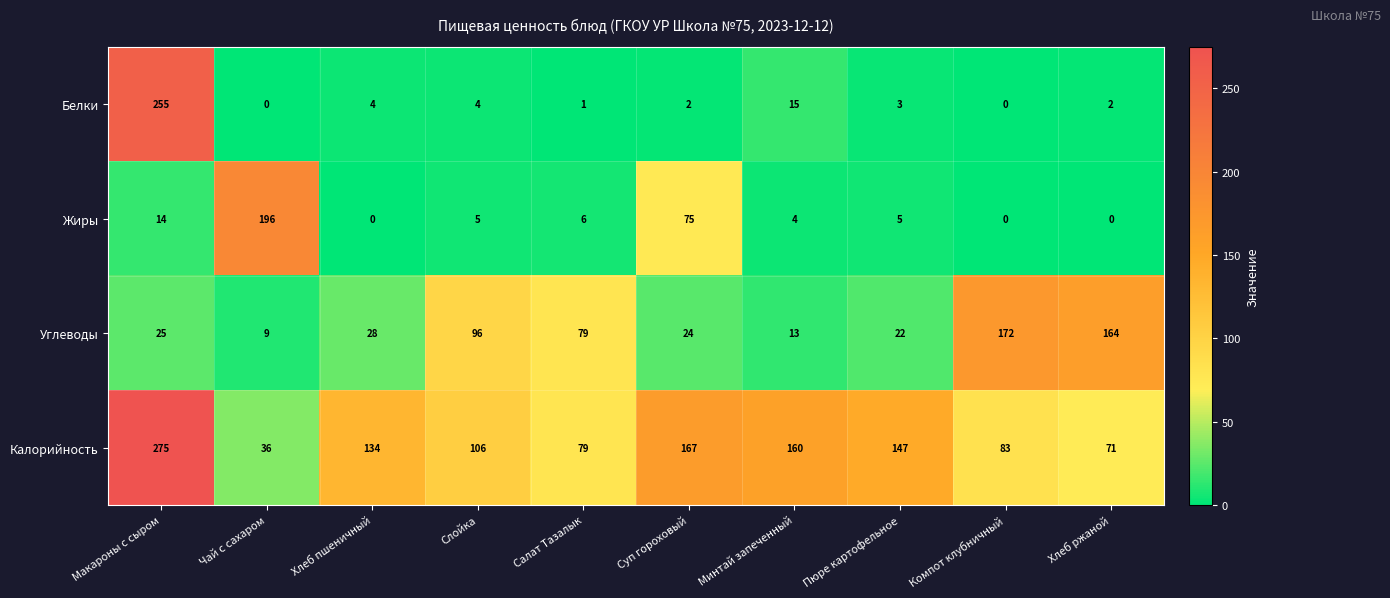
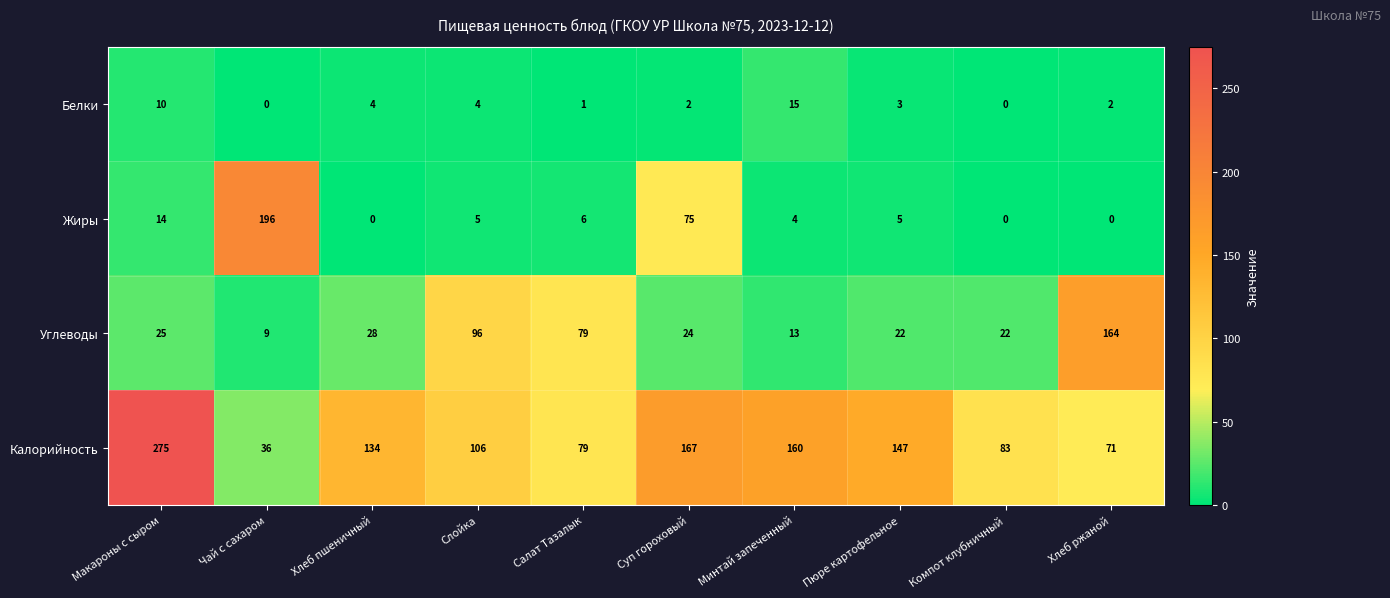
  {
    "Белки": {
-     "Макароны с сыром": 255,
+     "Макароны с сыром": 10,
      "Чай с сахаром": 0,
      "Хлеб пшеничный": 4,
      "Слойка": 4,
      "Салат Тазалык": 1,
      "Суп гороховый": 2,
      "Минтай запеченный": 15,
      "Пюре картофельное": 3,
      "Компот клубничный": 0,
      "Хлеб ржаной": 2
    },
    "Жиры": {
      "Макароны с сыром": 14,
      "Чай с сахаром": 196,
      "Хлеб пшеничный": 0,
      "Слойка": 5,
      "Салат Тазалык": 6,
      "Суп гороховый": 75,
      "Минтай запеченный": 4,
      "Пюре картофельное": 5,
      "Компот клубничный": 0,
      "Хлеб ржаной": 0
    },
    "Углеводы": {
      "Макароны с сыром": 25,
      "Чай с сахаром": 9,
      "Хлеб пшеничный": 28,
      "Слойка": 96,
      "Салат Тазалык": 79,
      "Суп гороховый": 24,
      "Минтай запеченный": 13,
      "Пюре картофельное": 22,
-     "Компот клубничный": 172,
+     "Компот клубничный": 22,
      "Хлеб ржаной": 164
    },
    "Калорийность": {
      "Макароны с сыром": 275,
      "Чай с сахаром": 36,
      "Хлеб пшеничный": 134,
      "Слойка": 106,
      "Салат Тазалык": 79,
      "Суп гороховый": 167,
      "Минтай запеченный": 160,
      "Пюре картофельное": 147,
      "Компот клубничный": 83,
      "Хлеб ржаной": 71
    }
  }
